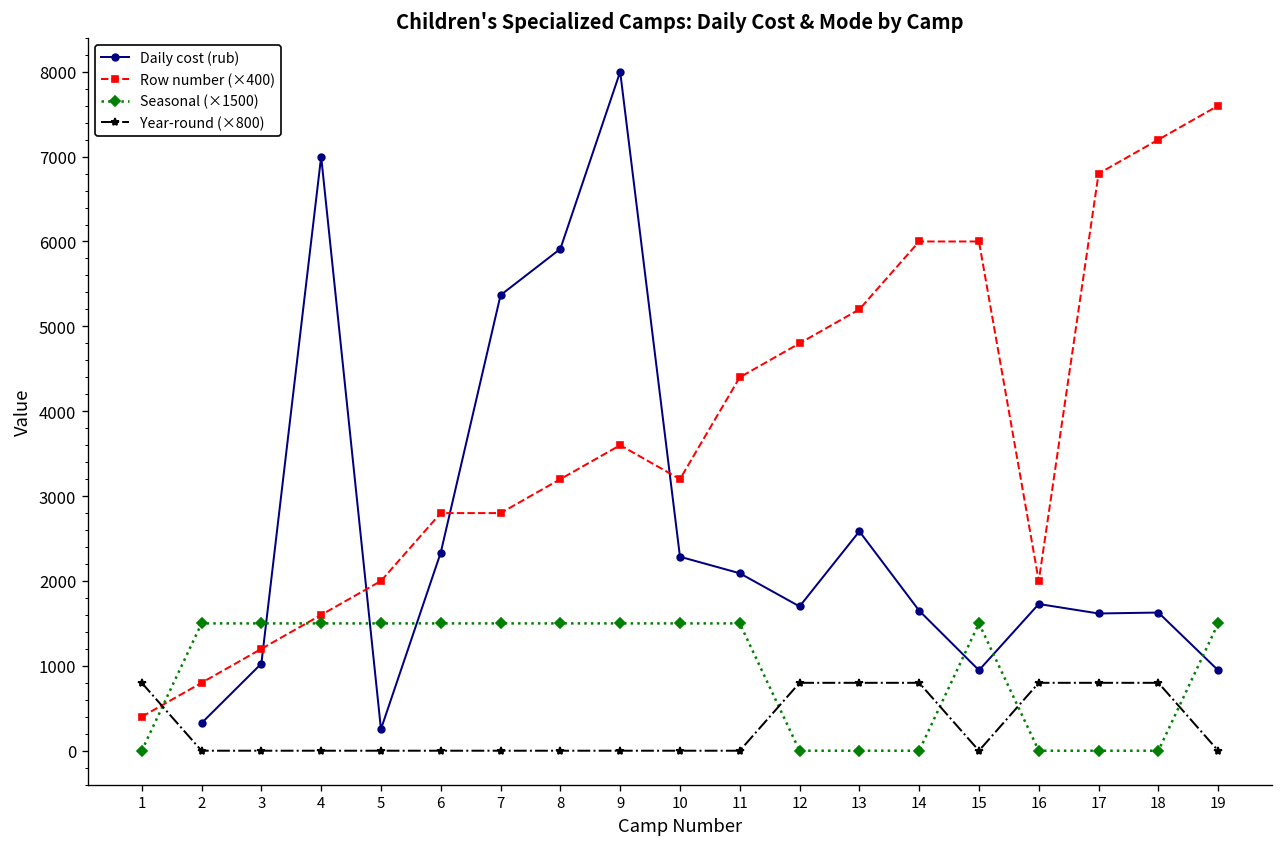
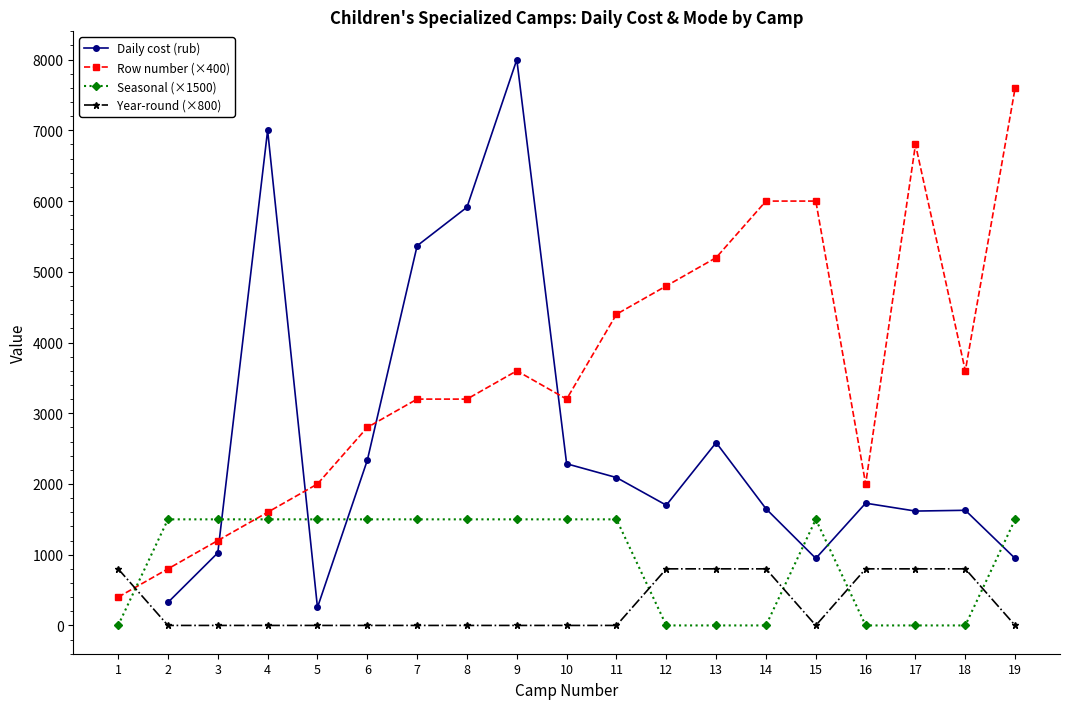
  {
    "Daily cost (rub)": {
      "2": 300,
      "3": 1000,
      "4": 7000,
      "5": 300,
      "6": 2300,
      "7": 5400,
      "8": 5900,
      "9": 8000,
      "10": 2300,
      "11": 2100,
      "12": 1700,
      "13": 2600,
      "14": 1700,
      "15": 900,
      "16": 1700,
      "17": 1600,
      "18": 1600,
      "19": 900
    },
    "Row number (×400)": {
      "1": 400,
      "2": 800,
      "3": 1200,
      "4": 1600,
      "5": 2000,
      "6": 2800,
-     "7": 2800,
+     "7": 3200,
      "8": 3200,
      "9": 3600,
      "10": 3200,
      "11": 4400,
      "12": 4800,
      "13": 5200,
      "14": 6000,
      "15": 6000,
      "16": 2000,
      "17": 6800,
-     "18": 7200,
+     "18": 3600,
      "19": 7600
    },
    "Seasonal (×1500)": {
      "1": 0,
      "2": 1500,
      "3": 1500,
      "4": 1500,
      "5": 1500,
      "6": 1500,
      "7": 1500,
      "8": 1500,
      "9": 1500,
      "10": 1500,
      "11": 1500,
      "12": 0,
      "13": 0,
      "14": 0,
      "15": 1500,
      "16": 0,
      "17": 0,
      "18": 0,
      "19": 1500
    },
    "Year-round (×800)": {
      "1": 800,
      "2": 0,
      "3": 0,
      "4": 0,
      "5": 0,
      "6": 0,
      "7": 0,
      "8": 0,
      "9": 0,
      "10": 0,
      "11": 0,
      "12": 800,
      "13": 800,
      "14": 800,
      "15": 0,
      "16": 800,
      "17": 800,
      "18": 800,
      "19": 0
    }
  }
